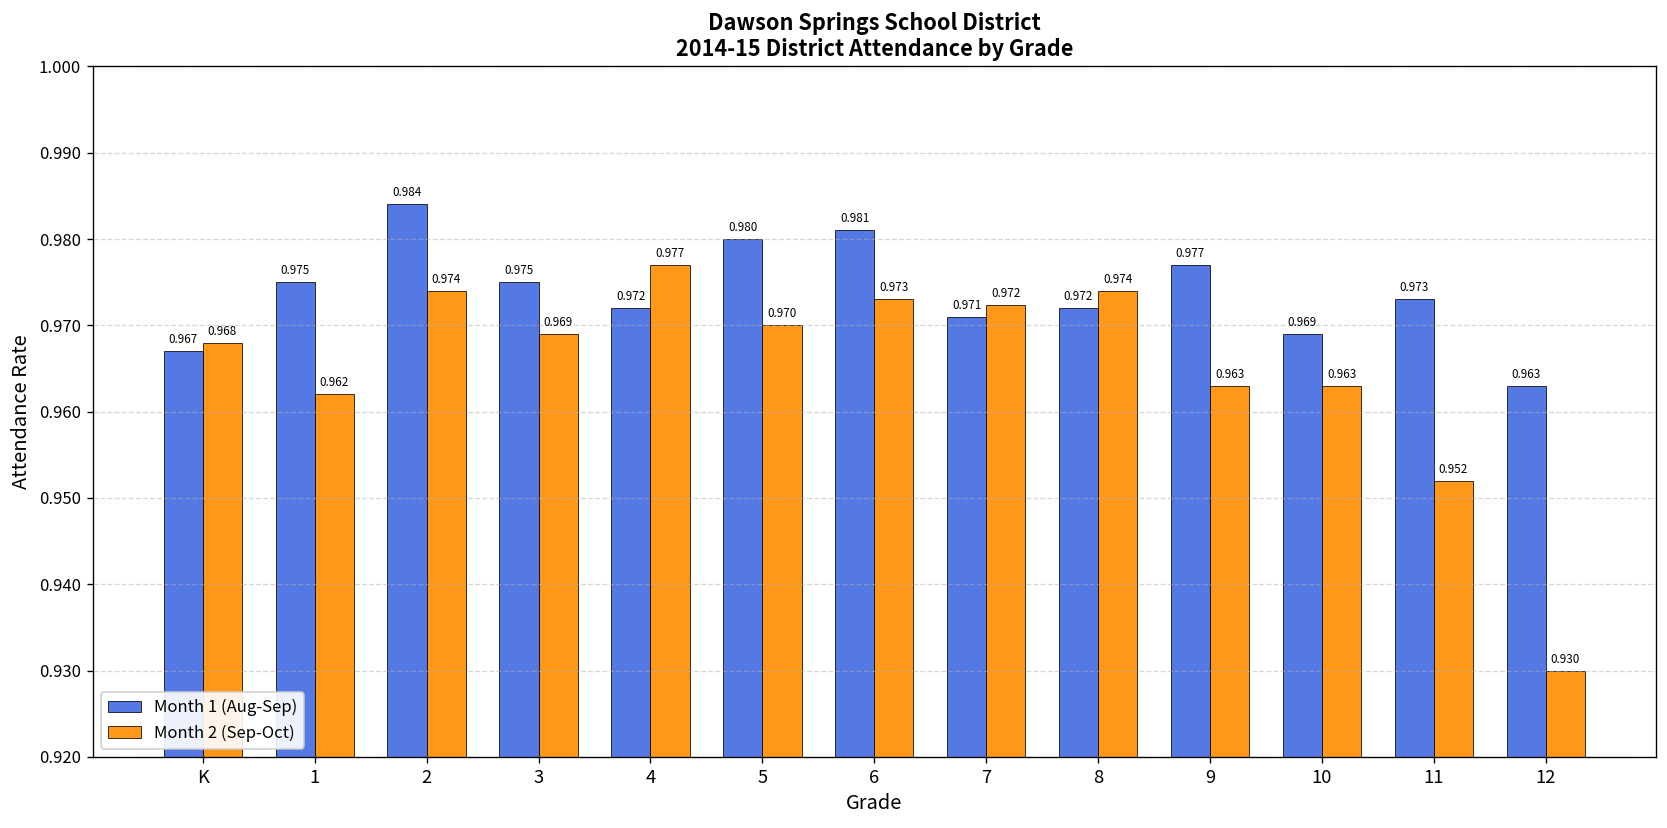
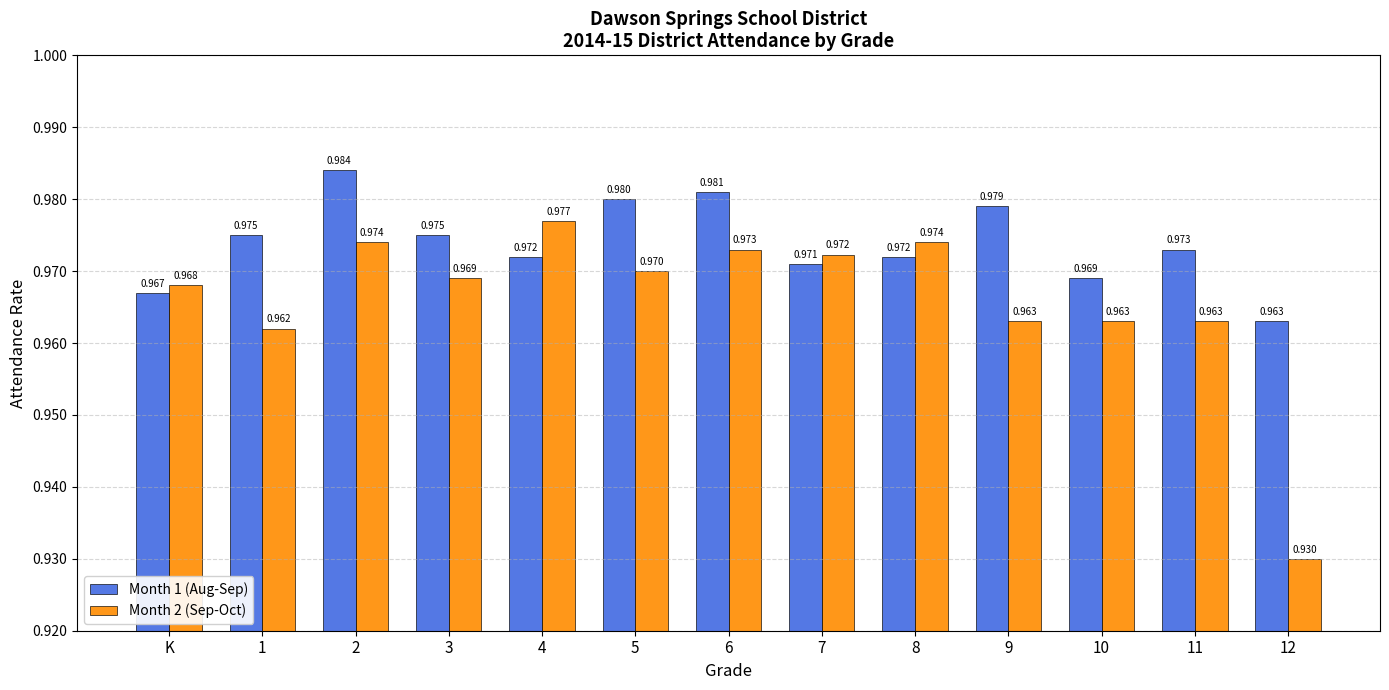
  {
    "Month 1 (Aug-Sep)": {
      "K": 0.967,
      "1": 0.975,
      "2": 0.984,
      "3": 0.975,
      "4": 0.972,
      "5": 0.980,
      "6": 0.981,
      "7": 0.971,
      "8": 0.972,
-     "9": 0.977,
+     "9": 0.979,
      "10": 0.969,
      "11": 0.973,
      "12": 0.963
    },
    "Month 2 (Sep-Oct)": {
      "K": 0.968,
      "1": 0.962,
      "2": 0.974,
      "3": 0.969,
      "4": 0.977,
      "5": 0.970,
      "6": 0.973,
      "7": 0.972,
      "8": 0.974,
      "9": 0.963,
      "10": 0.963,
-     "11": 0.952,
+     "11": 0.963,
      "12": 0.930
    }
  }
